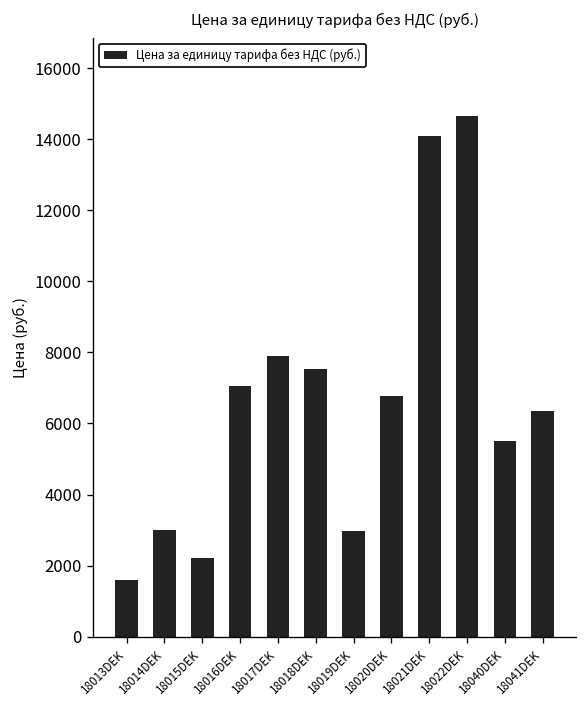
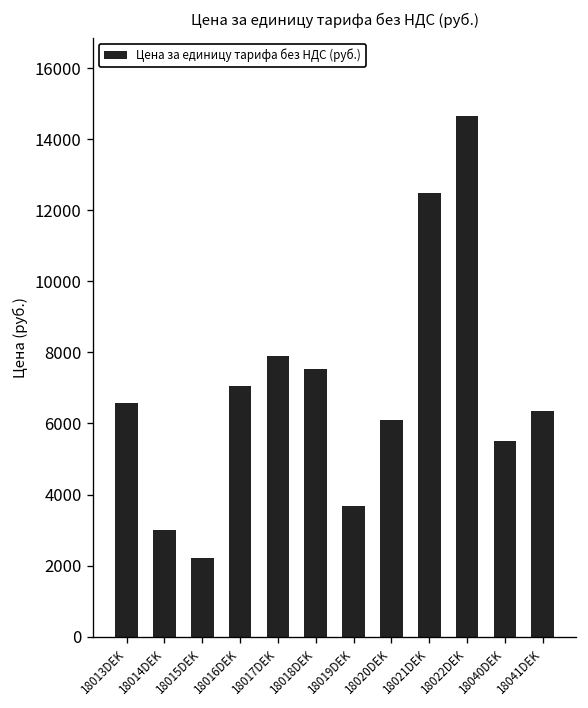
  {
-   "18013DEK": 1600,
+   "18013DEK": 6600,
    "18014DEK": 3000,
    "18015DEK": 2200,
    "18016DEK": 7100,
    "18017DEK": 7900,
    "18018DEK": 7500,
-   "18019DEK": 3000,
-   "18020DEK": 6800,
-   "18021DEK": 14100,
+   "18019DEK": 3700,
+   "18020DEK": 6100,
+   "18021DEK": 12500,
    "18022DEK": 14700,
    "18040DEK": 5500,
    "18041DEK": 6400
  }
